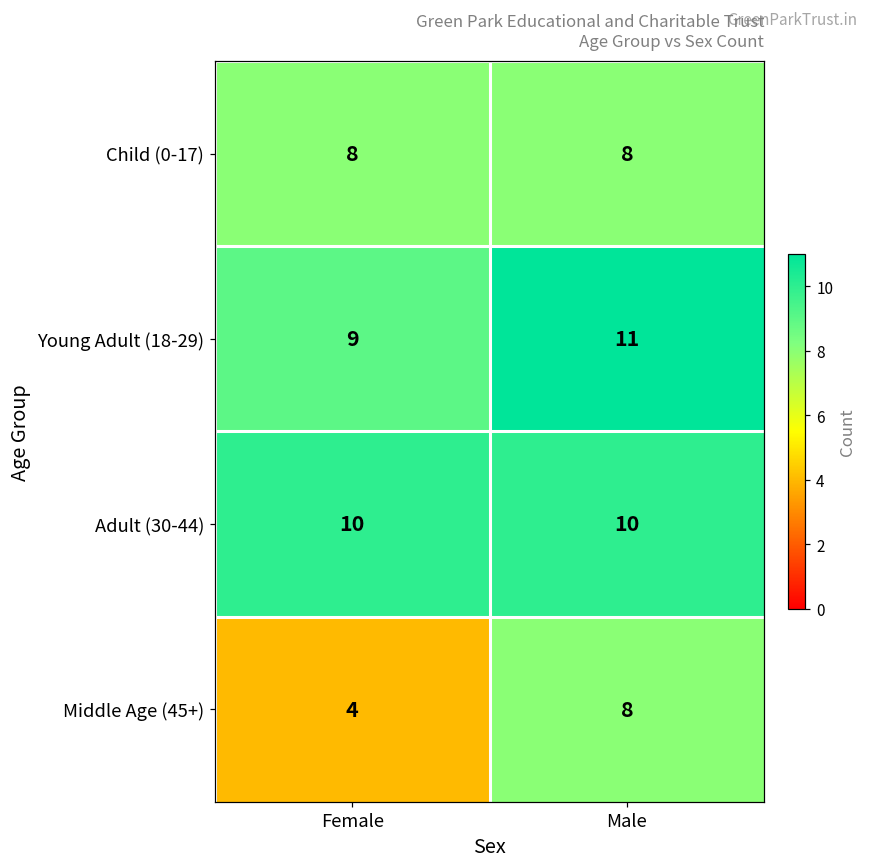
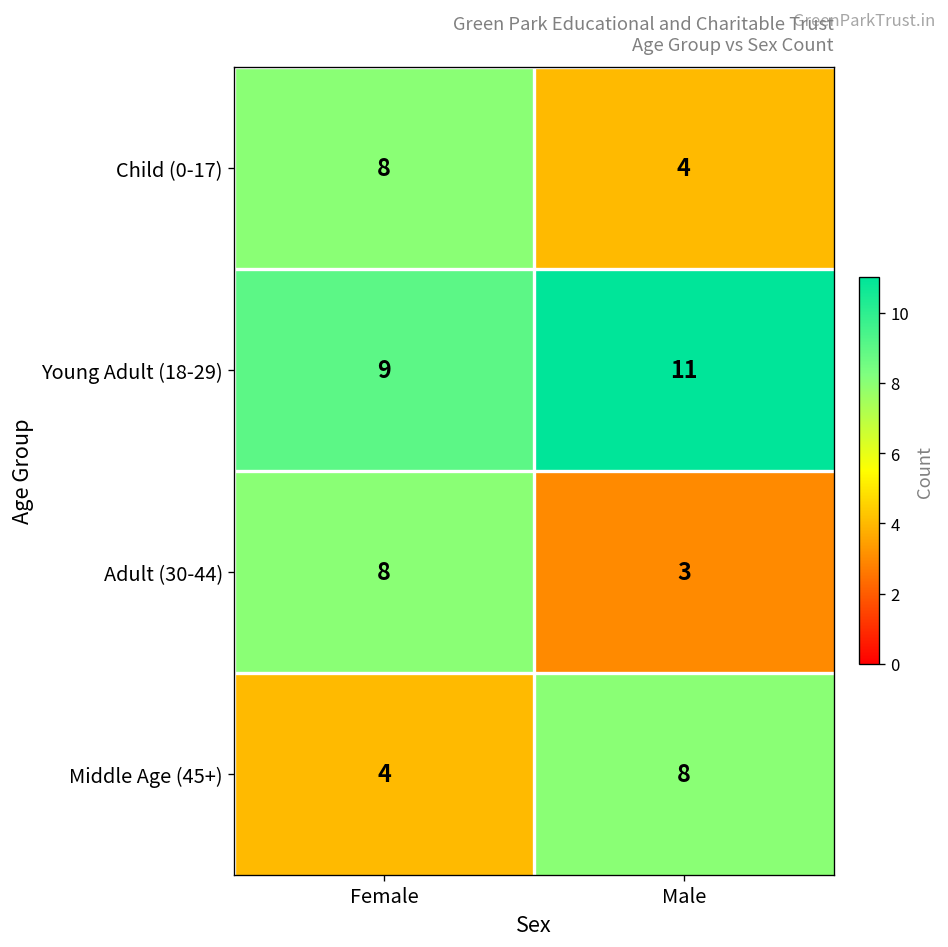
  {
    "Child (0-17)": {
      "Female": 8,
-     "Male": 8
+     "Male": 4
    },
    "Young Adult (18-29)": {
      "Female": 9,
      "Male": 11
    },
    "Adult (30-44)": {
-     "Female": 10,
-     "Male": 10
+     "Female": 8,
+     "Male": 3
    },
    "Middle Age (45+)": {
      "Female": 4,
      "Male": 8
    }
  }
